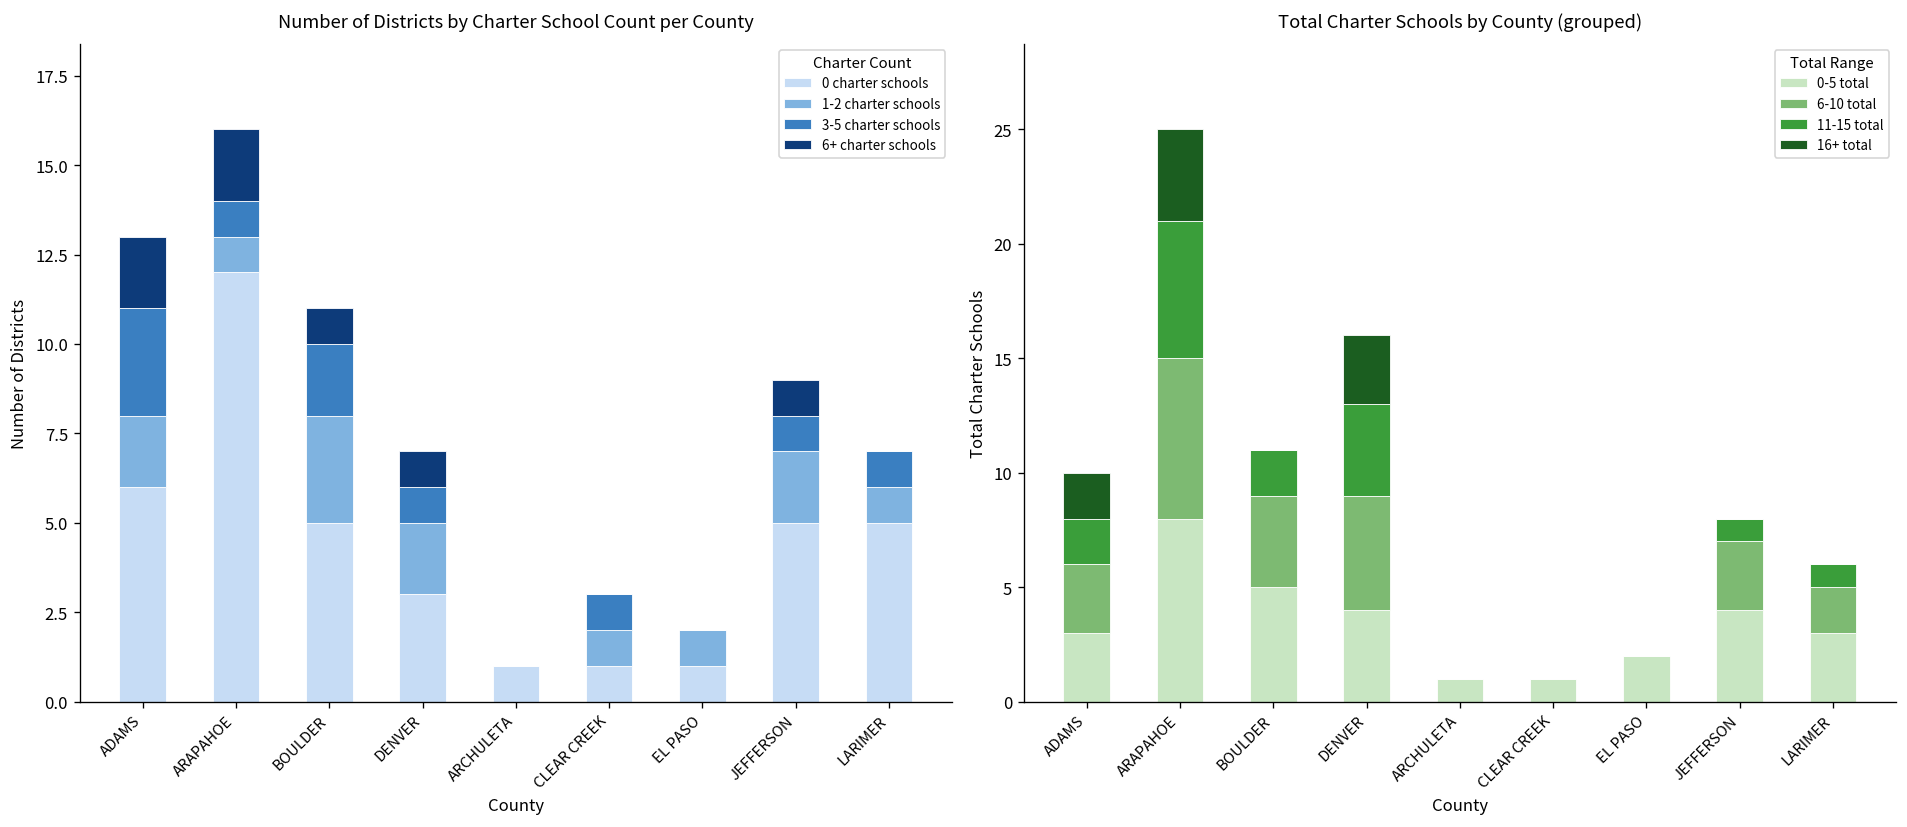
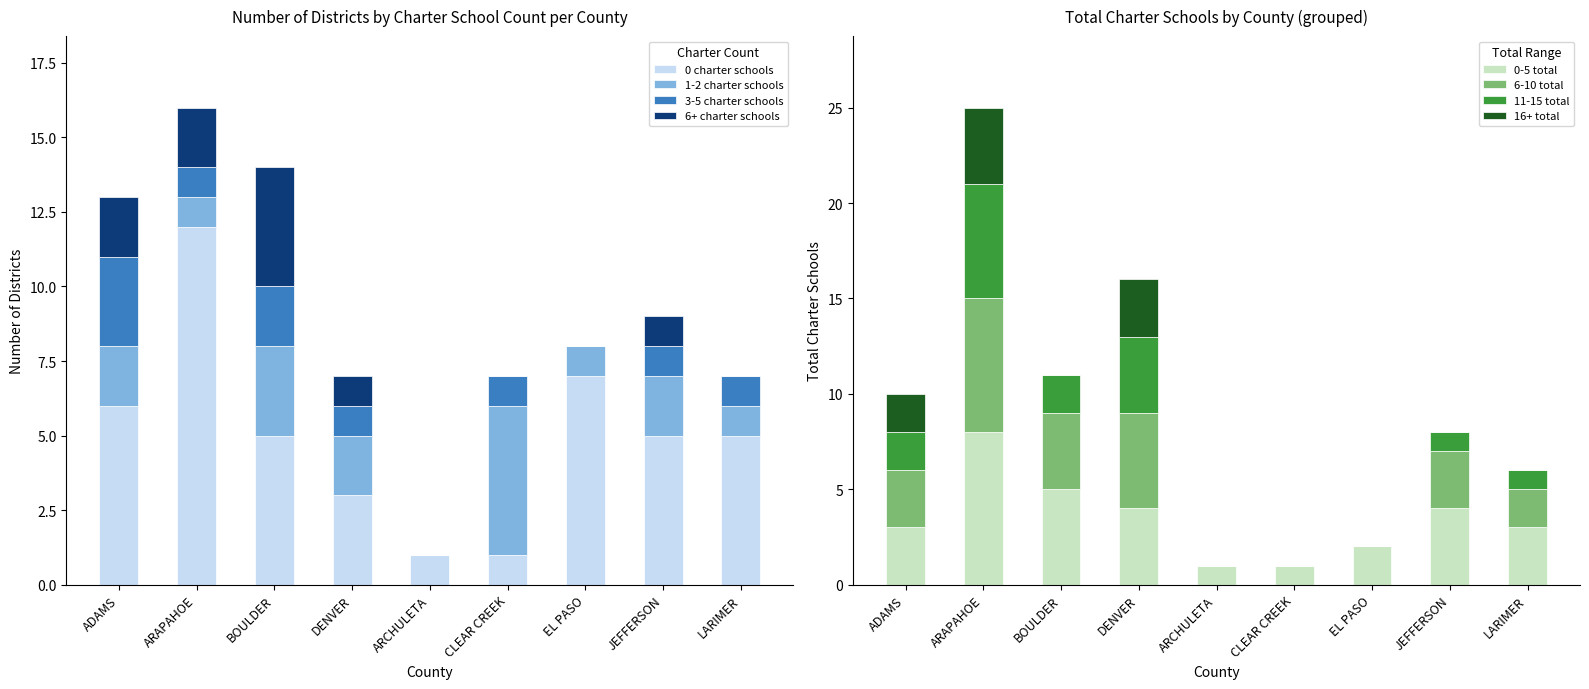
  {
    "Number of Districts by Charter School Count per County": {
      "0 charter schools": {
        "ADAMS": 6,
        "ARAPAHOE": 12,
        "BOULDER": 5,
        "DENVER": 3,
        "ARCHULETA": 1,
        "CLEAR CREEK": 1,
-       "EL PASO": 1,
+       "EL PASO": 7,
        "JEFFERSON": 5,
        "LARIMER": 5
      },
      "1-2 charter schools": {
        "ADAMS": 2,
        "ARAPAHOE": 1,
        "BOULDER": 3,
        "DENVER": 2,
        "ARCHULETA": 0,
-       "CLEAR CREEK": 1,
+       "CLEAR CREEK": 5,
        "EL PASO": 1,
        "JEFFERSON": 2,
        "LARIMER": 1
      },
      "3-5 charter schools": {
        "ADAMS": 3,
        "ARAPAHOE": 1,
        "BOULDER": 2,
        "DENVER": 1,
        "ARCHULETA": 0,
        "CLEAR CREEK": 1,
        "EL PASO": 0,
        "JEFFERSON": 1,
        "LARIMER": 1
      },
      "6+ charter schools": {
        "ADAMS": 2,
        "ARAPAHOE": 2,
-       "BOULDER": 1,
+       "BOULDER": 4,
        "DENVER": 1,
        "ARCHULETA": 0,
        "CLEAR CREEK": 0,
        "EL PASO": 0,
        "JEFFERSON": 1,
        "LARIMER": 0
      }
    },
    "Total Charter Schools by County (grouped)": {
      "0-5 total": {
        "ADAMS": 3.0,
        "ARAPAHOE": 8.0,
        "BOULDER": 5.0,
        "DENVER": 4.0,
        "ARCHULETA": 1.0,
        "CLEAR CREEK": 1.0,
        "EL PASO": 2.0,
        "JEFFERSON": 4.0,
        "LARIMER": 3.0
      },
      "6-10 total": {
        "ADAMS": 3.0,
        "ARAPAHOE": 7.0,
        "BOULDER": 4.0,
        "DENVER": 5.0,
        "ARCHULETA": 0.0,
        "CLEAR CREEK": 0.0,
        "EL PASO": 0.0,
        "JEFFERSON": 3.0,
        "LARIMER": 2.0
      },
      "11-15 total": {
        "ADAMS": 2.0,
        "ARAPAHOE": 6.0,
        "BOULDER": 2.0,
        "DENVER": 4.0,
        "ARCHULETA": 0.0,
        "CLEAR CREEK": 0.0,
        "EL PASO": 0.0,
        "JEFFERSON": 1.0,
        "LARIMER": 1.0
      },
      "16+ total": {
        "ADAMS": 2.0,
        "ARAPAHOE": 4.0,
        "BOULDER": 0.0,
        "DENVER": 3.0,
        "ARCHULETA": 0.0,
        "CLEAR CREEK": 0.0,
        "EL PASO": 0.0,
        "JEFFERSON": 0.0,
        "LARIMER": 0.0
      }
    }
  }
